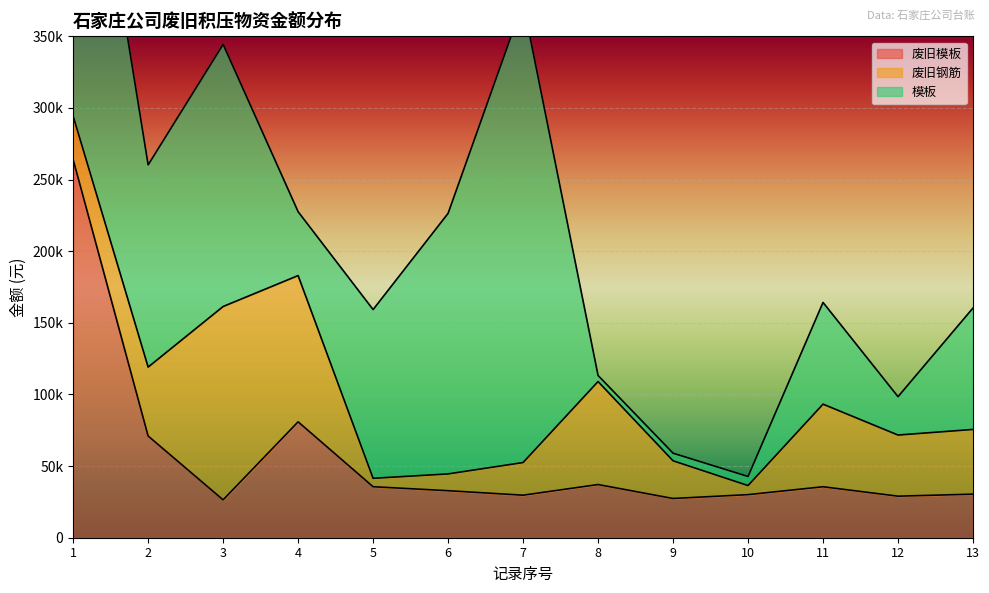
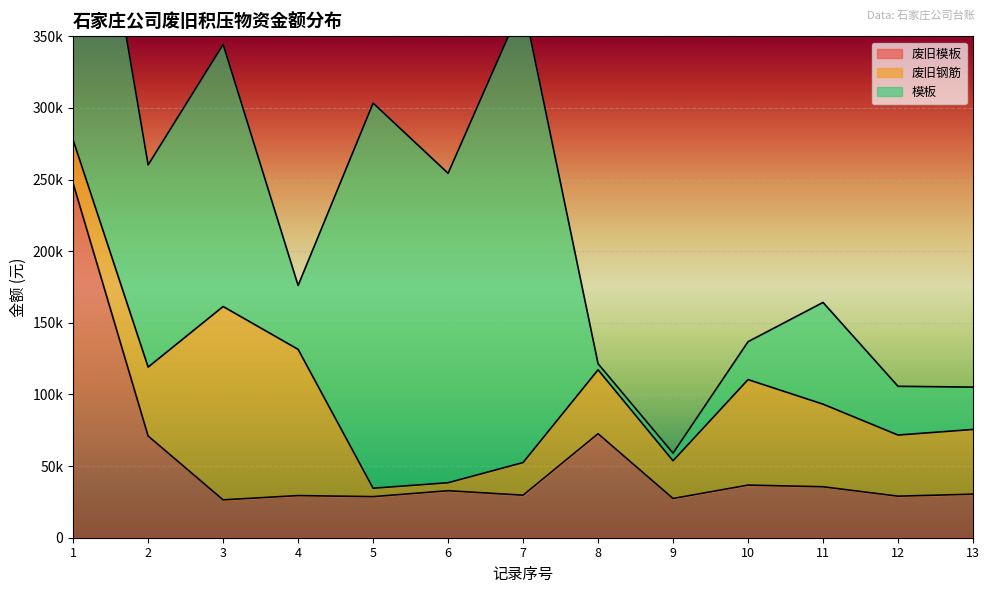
  {
    "废旧模板": {
-     "1": 264000,
+     "1": 247000,
      "2": 71000,
      "3": 26000,
-     "4": 81000,
-     "5": 36000,
+     "4": 29000,
+     "5": 29000,
      "6": 33000,
      "7": 30000,
-     "8": 37000,
+     "8": 73000,
      "9": 27000,
-     "10": 30000,
+     "10": 37000,
      "11": 36000,
      "12": 29000,
      "13": 30000
    },
    "废旧钢筋": {
      "1": 30000,
      "2": 48000,
      "3": 135000,
      "4": 102000,
      "5": 6000,
-     "6": 12000,
+     "6": 6000,
      "7": 23000,
-     "8": 72000,
+     "8": 45000,
      "9": 26000,
-     "10": 6000,
+     "10": 74000,
      "11": 58000,
      "12": 43000,
      "13": 45000
    },
    "模板": {
      "2": 141000,
      "3": 183000,
      "4": 45000,
-     "5": 118000,
-     "6": 182000,
+     "5": 269000,
+     "6": 216000,
      "8": 4000,
      "9": 5000,
-     "10": 6000,
+     "10": 26000,
      "11": 71000,
-     "12": 27000,
-     "13": 85000
+     "12": 34000,
+     "13": 30000
    }
  }
